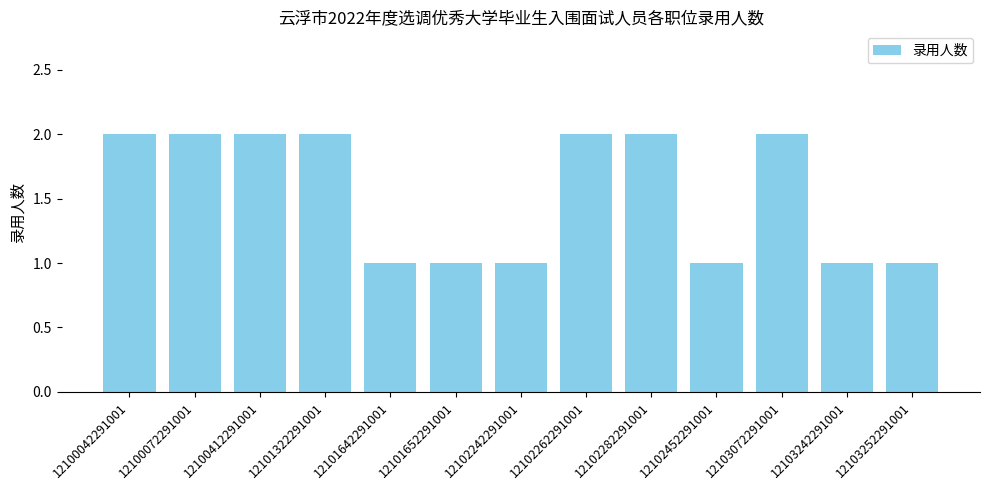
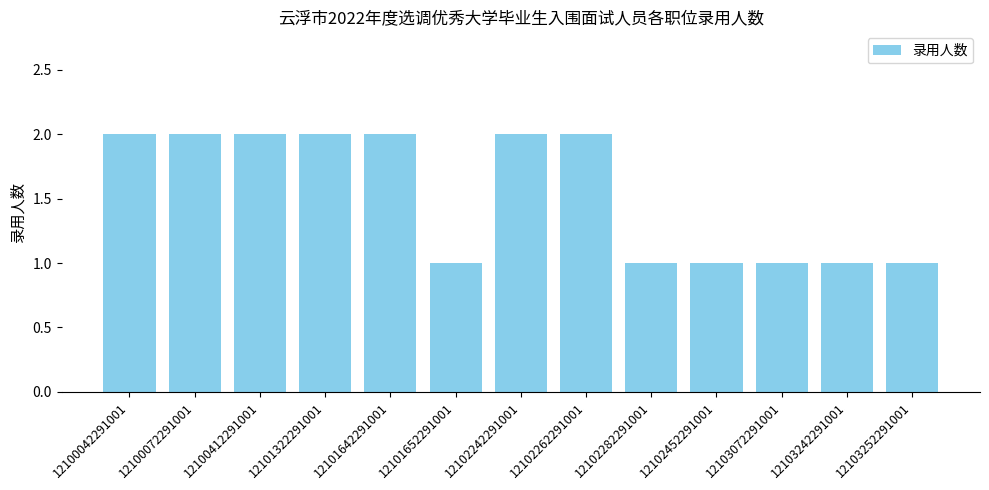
  {
    "12100042291001": 2,
    "12100072291001": 2,
    "12100412291001": 2,
    "12101322291001": 2,
-   "12101642291001": 1,
+   "12101642291001": 2,
    "12101652291001": 1,
-   "12102242291001": 1,
+   "12102242291001": 2,
    "12102262291001": 2,
-   "12102282291001": 2,
+   "12102282291001": 1,
    "12102452291001": 1,
-   "12103072291001": 2,
+   "12103072291001": 1,
    "12103242291001": 1,
    "12103252291001": 1
  }
